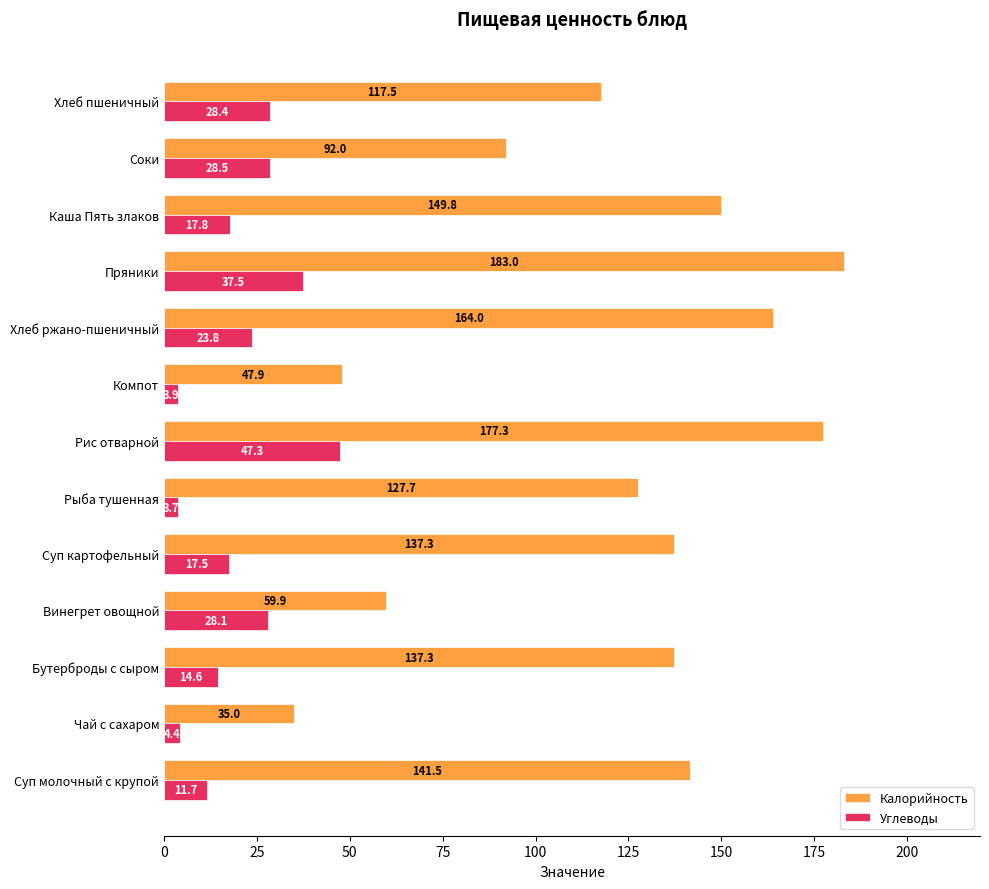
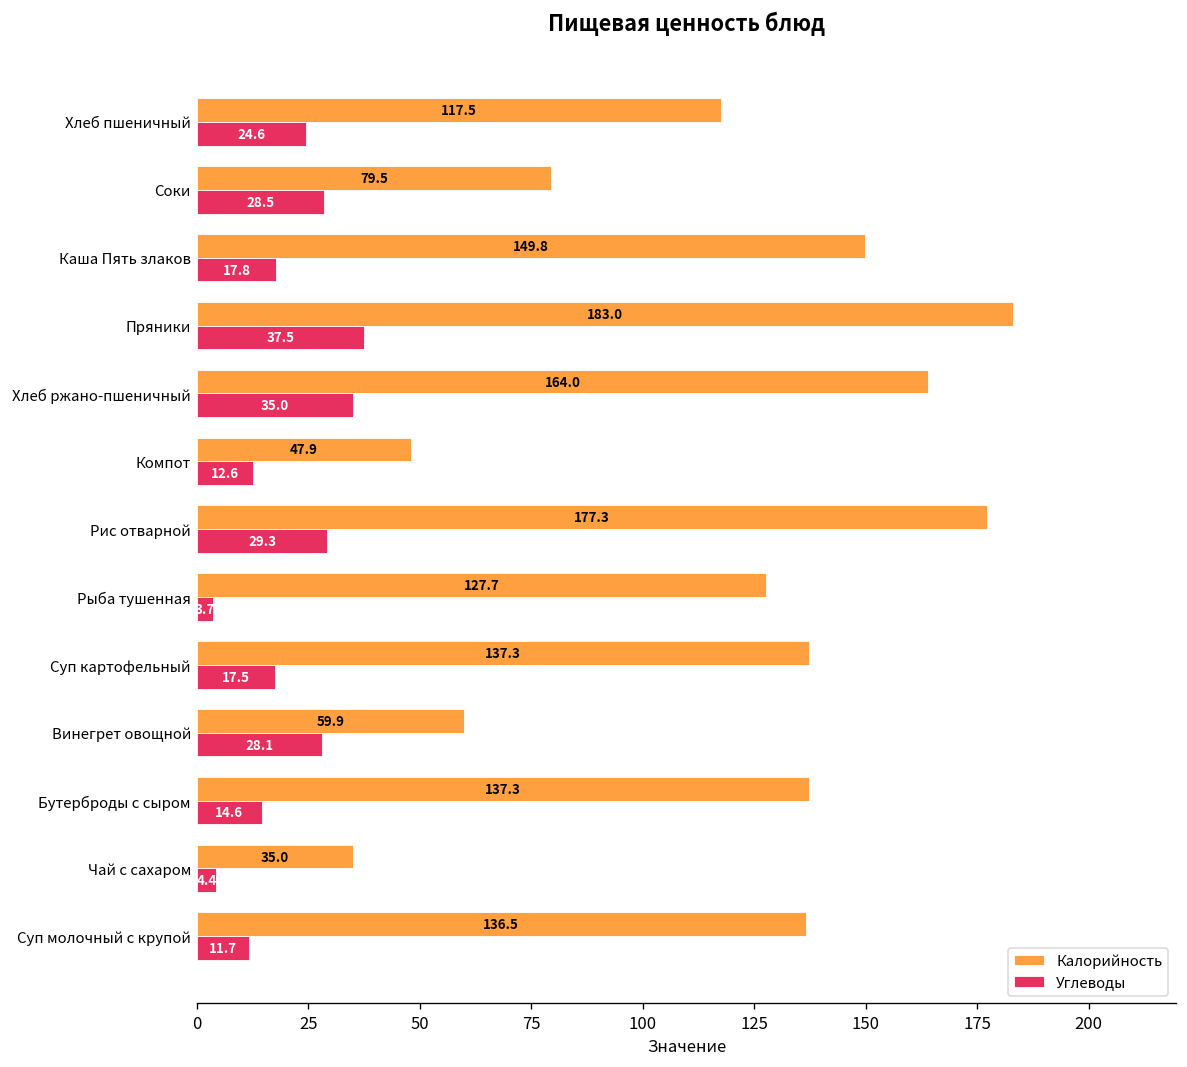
  {
    "Калорийность": {
      "Хлеб пшеничный": 117.5,
-     "Соки": 92.0,
+     "Соки": 79.5,
      "Каша Пять злаков": 149.8,
      "Пряники": 183.0,
      "Хлеб ржано-пшеничный": 164.0,
      "Компот": 47.9,
      "Рис отварной": 177.3,
      "Рыба тушенная": 127.7,
      "Суп картофельный": 137.3,
      "Винегрет овощной": 59.9,
      "Бутерброды с сыром": 137.3,
      "Чай с сахаром": 35.0,
-     "Суп молочный с крупой": 141.5
+     "Суп молочный с крупой": 136.5
    },
    "Углеводы": {
-     "Хлеб пшеничный": 28.4,
+     "Хлеб пшеничный": 24.6,
      "Соки": 28.5,
      "Каша Пять злаков": 17.8,
      "Пряники": 37.5,
-     "Хлеб ржано-пшеничный": 23.8,
-     "Компот": 3.9,
-     "Рис отварной": 47.3,
+     "Хлеб ржано-пшеничный": 35.0,
+     "Компот": 12.6,
+     "Рис отварной": 29.3,
      "Рыба тушенная": 3.7,
      "Суп картофельный": 17.5,
      "Винегрет овощной": 28.1,
      "Бутерброды с сыром": 14.6,
      "Чай с сахаром": 4.4,
      "Суп молочный с крупой": 11.7
    }
  }
